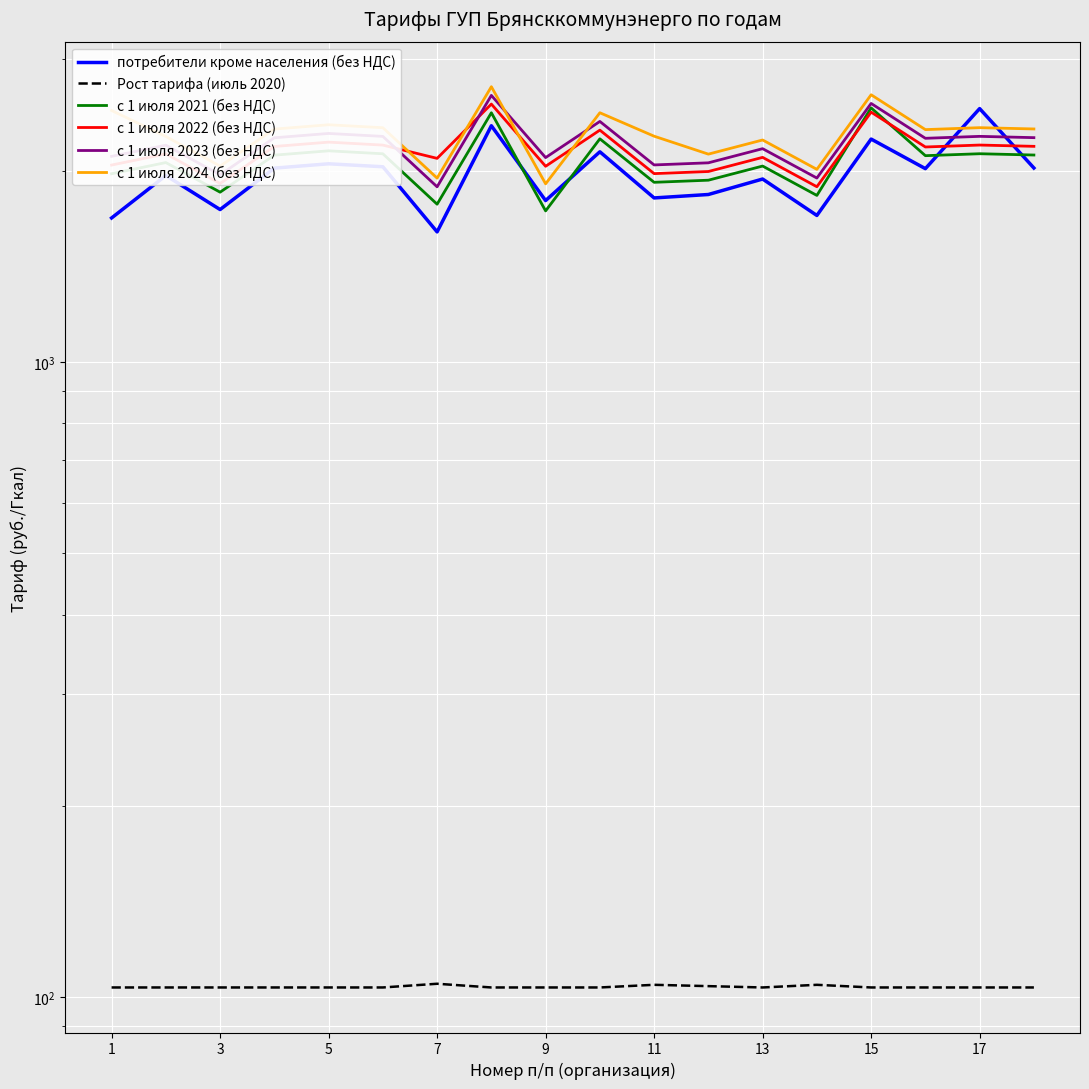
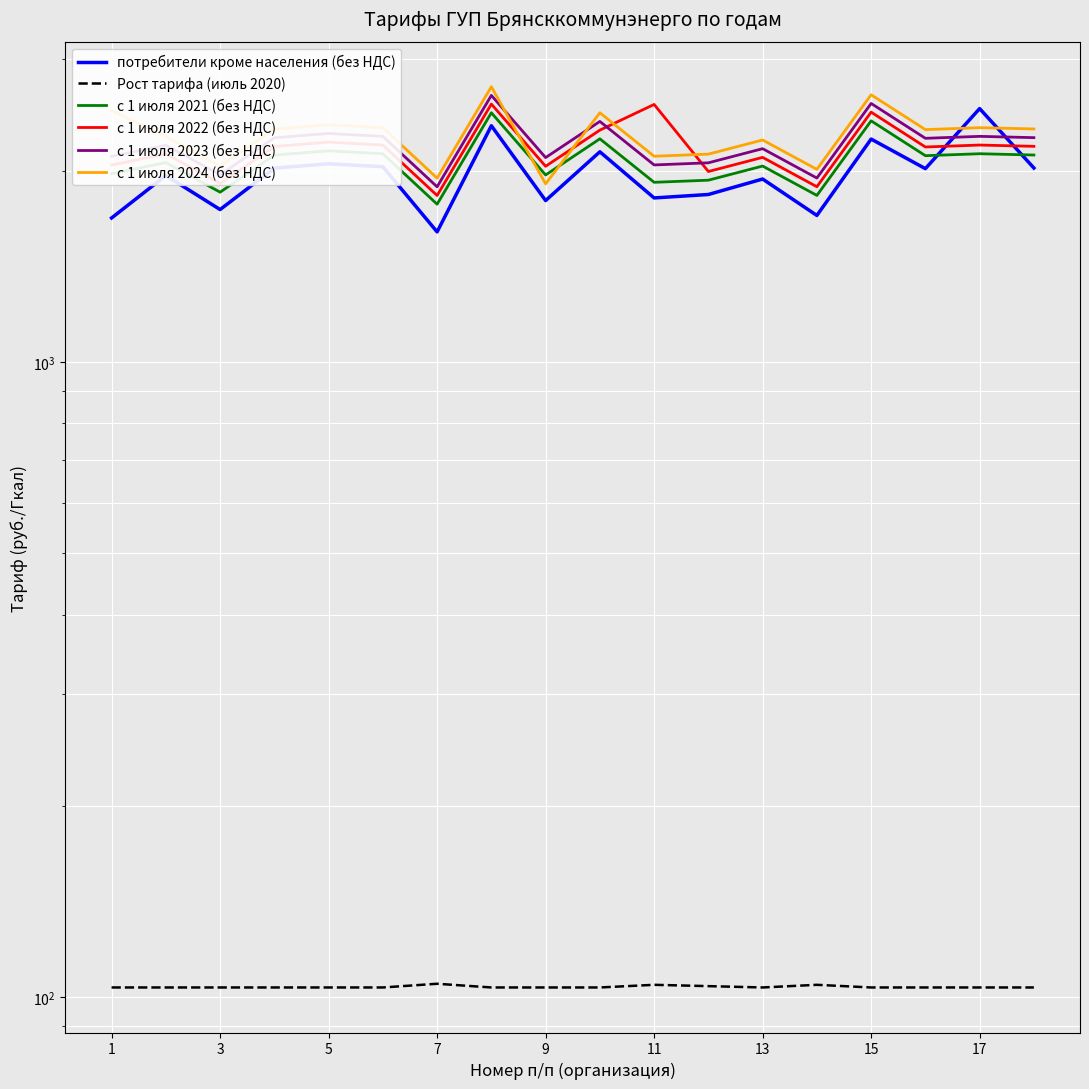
  {
    "потребители кроме населения (без НДС)": {
      "1": 1680,
      "3": 1740,
      "7": 1600,
      "9": 1790,
      "11": 1810,
      "13": 1940,
      "15": 2240,
      "17": 2500
    },
    "Рост тарифа (июль 2020)": {
      "1": 104,
      "3": 104,
      "5": 104,
      "7": 105,
      "9": 104,
      "11": 105,
      "13": 104,
      "15": 104,
      "17": 104
    },
    "с 1 июля 2021 (без НДС)": {
      "3": 1850,
      "7": 1770,
-     "9": 1730,
+     "9": 1970,
      "11": 1920,
      "13": 2030,
-     "15": 2510,
+     "15": 2400,
      "17": 2130
    },
    "с 1 июля 2022 (без НДС)": {
-     "7": 2090,
+     "7": 1830,
      "9": 2030,
-     "11": 1980,
+     "11": 2540,
      "13": 2100,
      "15": 2470,
      "17": 2190
    },
    "с 1 июля 2023 (без НДС)": {
      "7": 1890,
      "9": 2100,
      "11": 2040,
      "13": 2170,
      "15": 2550,
      "17": 2260
    },
    "с 1 июля 2024 (без НДС)": {
      "7": 1950,
      "9": 1910,
-     "11": 2270,
+     "11": 2110,
      "13": 2230,
      "15": 2630,
      "17": 2340
    }
  }
